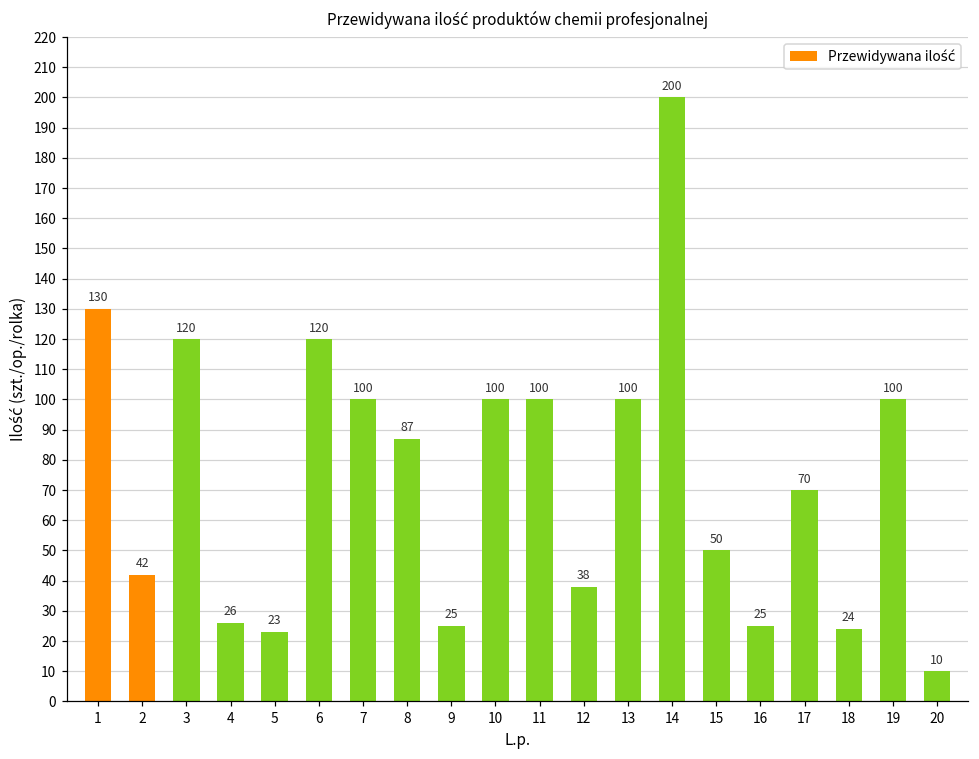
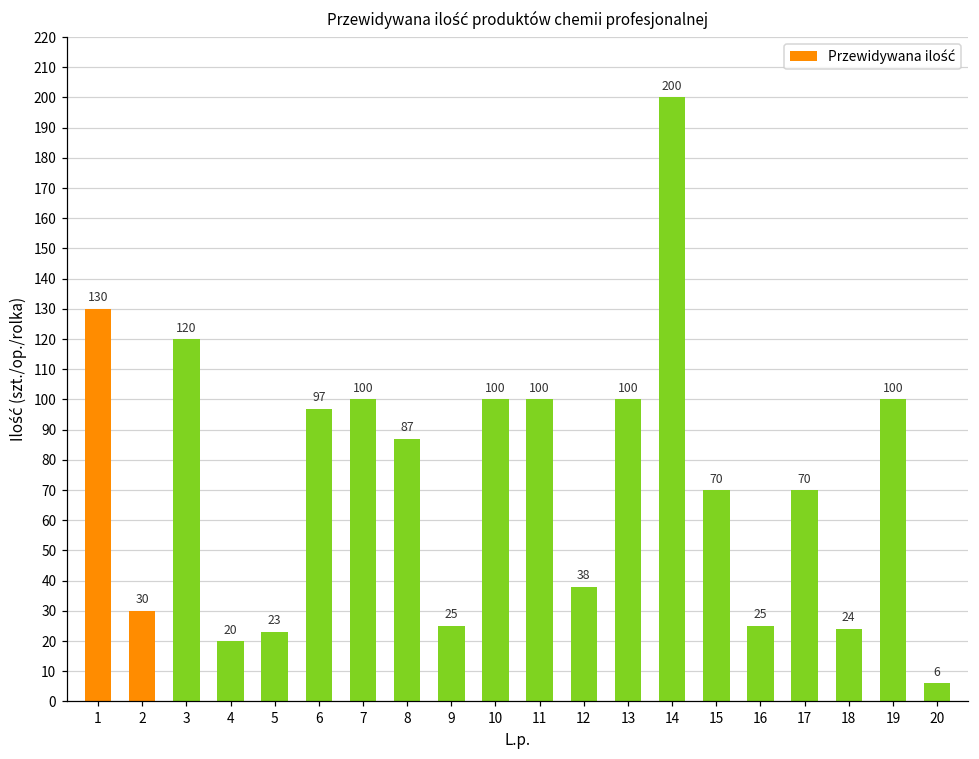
  {
    "1": 130,
-   "2": 42,
+   "2": 30,
    "3": 120,
-   "4": 26,
+   "4": 20,
    "5": 23,
-   "6": 120,
+   "6": 97,
    "7": 100,
    "8": 87,
    "9": 25,
    "10": 100,
    "11": 100,
    "12": 38,
    "13": 100,
    "14": 200,
-   "15": 50,
+   "15": 70,
    "16": 25,
    "17": 70,
    "18": 24,
    "19": 100,
-   "20": 10
+   "20": 6
  }
